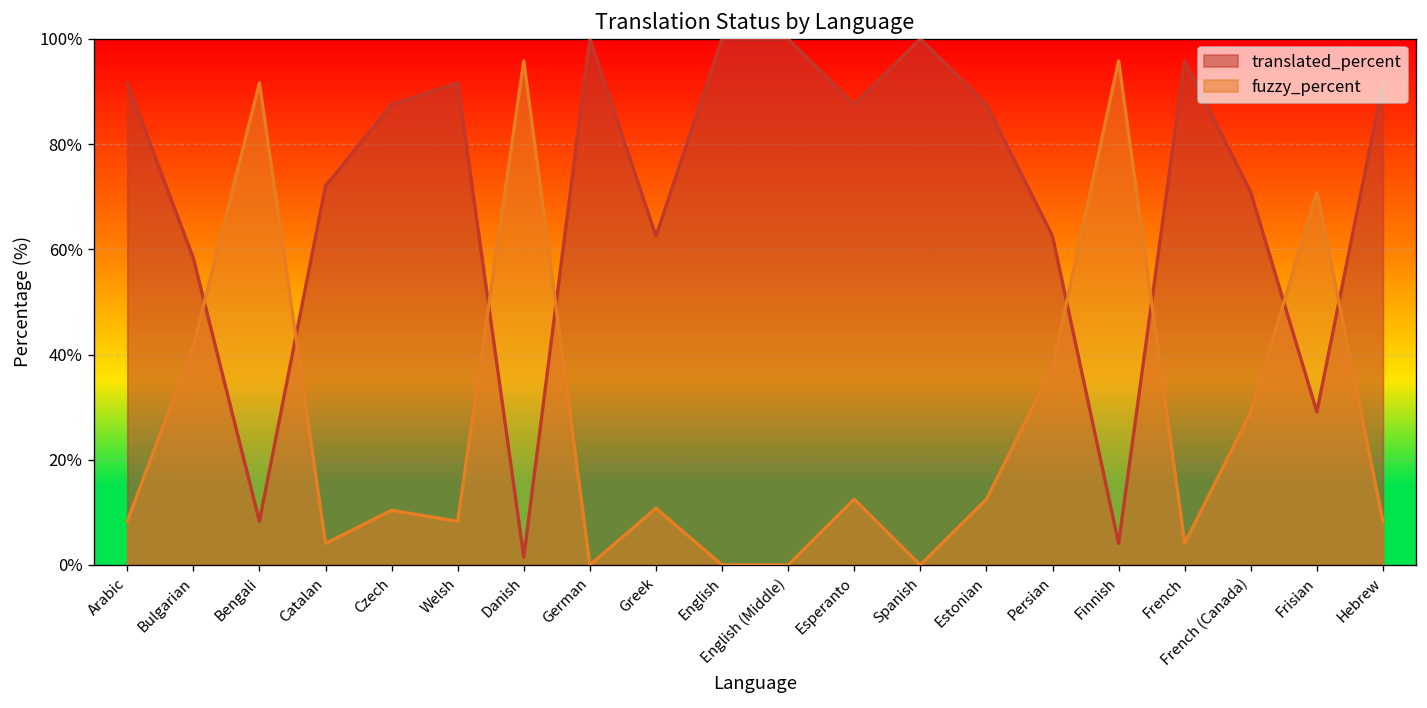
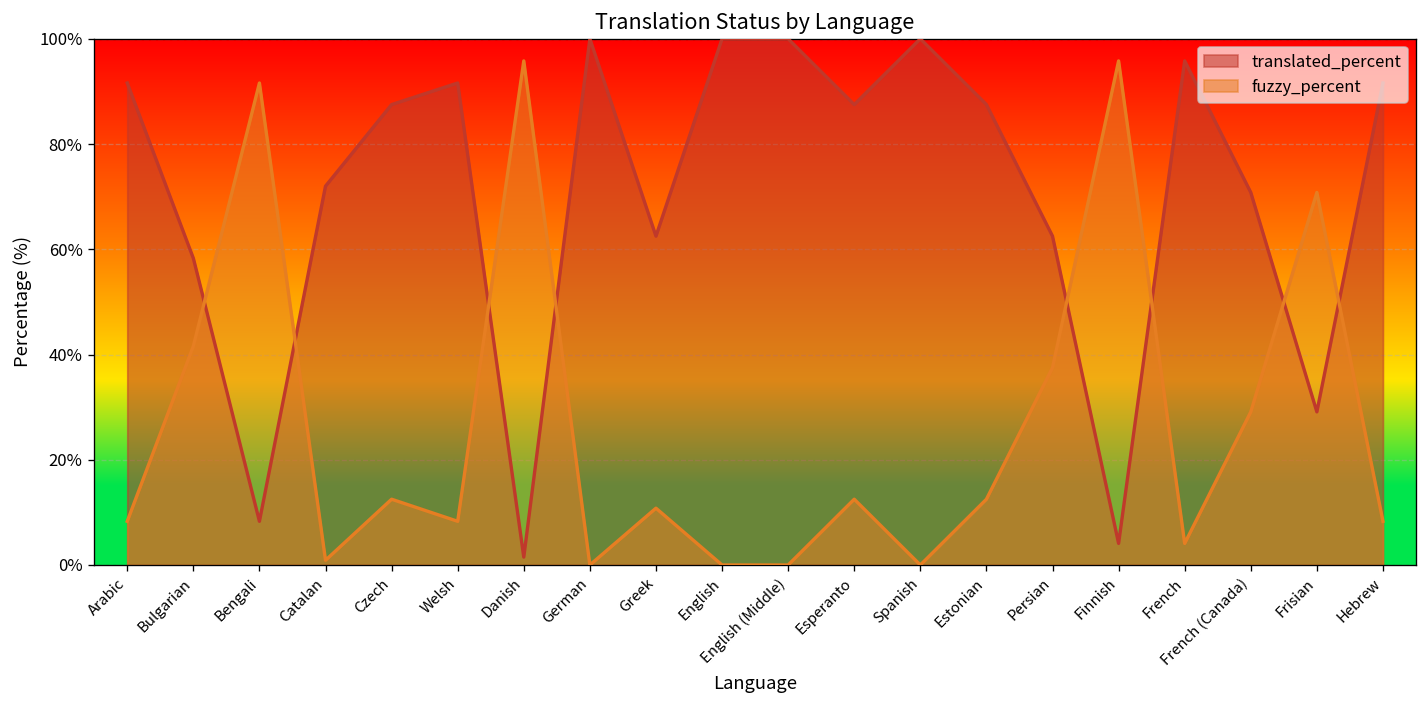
  {
    "translated_percent": {
      "Arabic": "92%",
      "Bulgarian": "58%",
      "Bengali": "8%",
      "Catalan": "72%",
      "Czech": "88%",
      "Welsh": "92%",
      "Danish": "2%",
      "German": "100%",
      "Greek": "63%",
      "English": "100%",
      "English (Middle)": "100%",
      "Esperanto": "88%",
      "Spanish": "100%",
      "Estonian": "88%",
      "Persian": "63%",
      "Finnish": "4%",
      "French": "96%",
      "French (Canada)": "71%",
      "Frisian": "29%"
    },
    "fuzzy_percent": {
      "Arabic": "8%",
      "Bulgarian": "42%",
      "Bengali": "92%",
-     "Catalan": "4%",
-     "Czech": "10%",
+     "Catalan": "1%",
+     "Czech": "13%",
      "Welsh": "8%",
      "Danish": "96%",
      "German": "0%",
      "Greek": "11%",
      "English": "0%",
      "English (Middle)": "0%",
      "Esperanto": "13%",
      "Spanish": "0%",
      "Estonian": "13%",
      "Persian": "38%",
      "Finnish": "96%",
      "French": "4%",
      "French (Canada)": "29%",
      "Frisian": "71%",
      "Hebrew": "8%"
    }
  }
